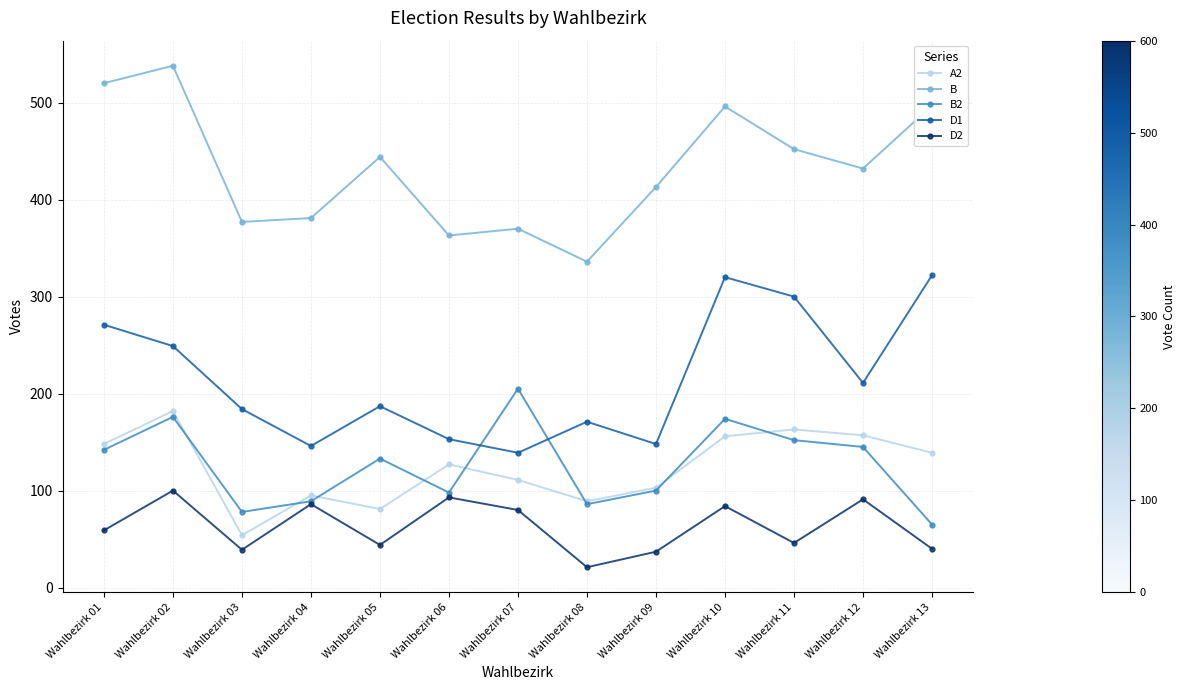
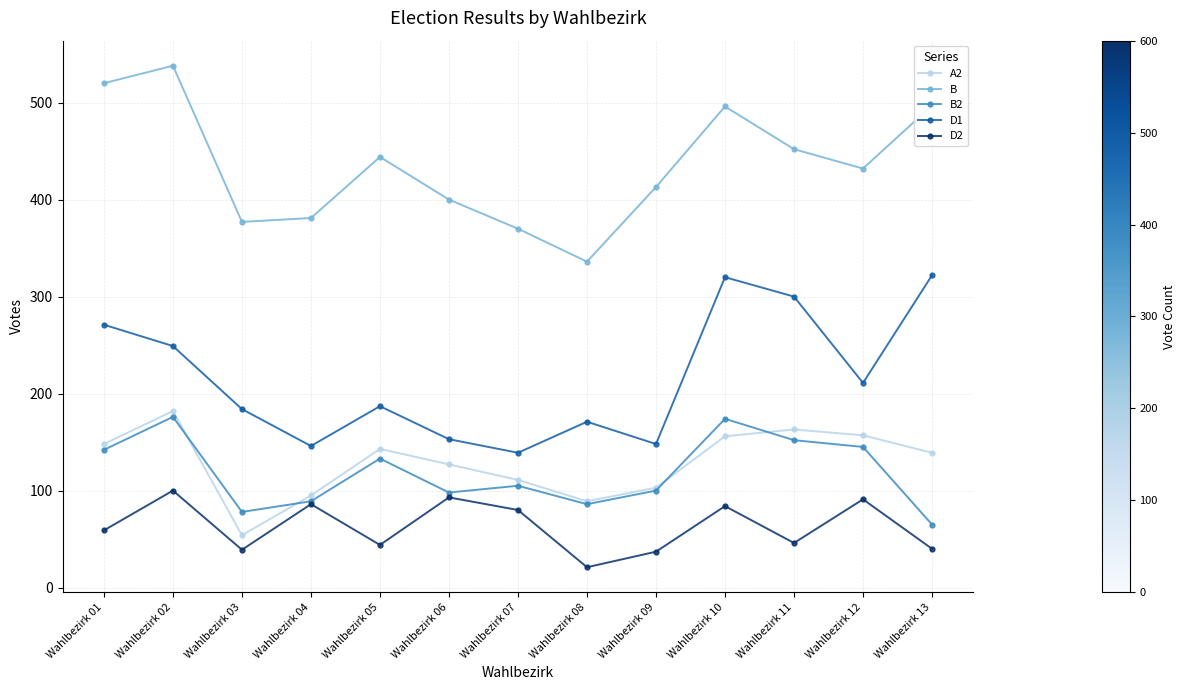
  {
    "A2": {
      "Wahlbezirk 01": 150,
      "Wahlbezirk 02": 180,
      "Wahlbezirk 03": 50,
      "Wahlbezirk 04": 100,
-     "Wahlbezirk 05": 80,
+     "Wahlbezirk 05": 140,
      "Wahlbezirk 06": 130,
      "Wahlbezirk 07": 110,
      "Wahlbezirk 08": 90,
      "Wahlbezirk 09": 100,
      "Wahlbezirk 10": 160,
      "Wahlbezirk 11": 160,
      "Wahlbezirk 12": 160,
      "Wahlbezirk 13": 140
    },
    "B": {
      "Wahlbezirk 01": 520,
      "Wahlbezirk 02": 540,
      "Wahlbezirk 03": 380,
      "Wahlbezirk 04": 380,
      "Wahlbezirk 05": 440,
-     "Wahlbezirk 06": 360,
+     "Wahlbezirk 06": 400,
      "Wahlbezirk 07": 370,
      "Wahlbezirk 08": 340,
      "Wahlbezirk 09": 410,
      "Wahlbezirk 10": 500,
      "Wahlbezirk 11": 450,
      "Wahlbezirk 12": 430
    },
    "B2": {
      "Wahlbezirk 01": 140,
      "Wahlbezirk 02": 180,
      "Wahlbezirk 03": 80,
      "Wahlbezirk 04": 90,
      "Wahlbezirk 05": 130,
      "Wahlbezirk 06": 100,
-     "Wahlbezirk 07": 210,
+     "Wahlbezirk 07": 110,
      "Wahlbezirk 08": 90,
      "Wahlbezirk 09": 100,
      "Wahlbezirk 10": 170,
      "Wahlbezirk 11": 150,
      "Wahlbezirk 12": 150,
      "Wahlbezirk 13": 70
    },
    "D1": {
      "Wahlbezirk 01": 270,
      "Wahlbezirk 02": 250,
      "Wahlbezirk 03": 180,
      "Wahlbezirk 04": 150,
      "Wahlbezirk 05": 190,
      "Wahlbezirk 06": 150,
      "Wahlbezirk 07": 140,
      "Wahlbezirk 08": 170,
      "Wahlbezirk 09": 150,
      "Wahlbezirk 10": 320,
      "Wahlbezirk 11": 300,
      "Wahlbezirk 12": 210,
      "Wahlbezirk 13": 320
    },
    "D2": {
      "Wahlbezirk 01": 60,
      "Wahlbezirk 02": 100,
      "Wahlbezirk 03": 40,
      "Wahlbezirk 04": 90,
      "Wahlbezirk 05": 40,
      "Wahlbezirk 06": 90,
      "Wahlbezirk 07": 80,
      "Wahlbezirk 08": 20,
      "Wahlbezirk 09": 40,
      "Wahlbezirk 10": 80,
      "Wahlbezirk 11": 50,
      "Wahlbezirk 12": 90,
      "Wahlbezirk 13": 40
    }
  }
